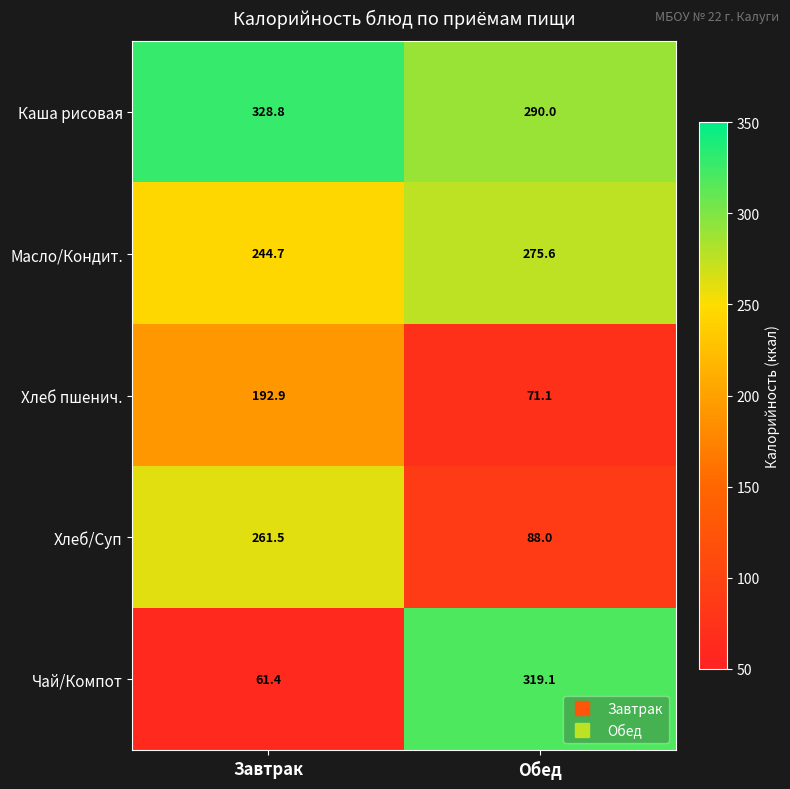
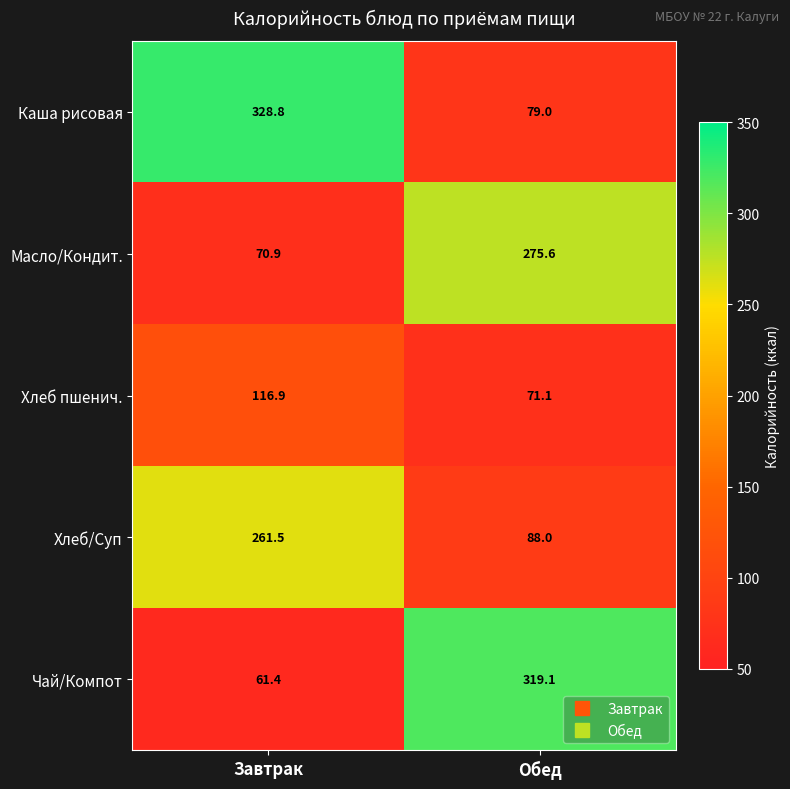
  {
    "Каша рисовая": {
      "Завтрак": 328.8,
-     "Обед": 290.0
+     "Обед": 79.0
    },
    "Масло/Кондит.": {
-     "Завтрак": 244.7,
+     "Завтрак": 70.9,
      "Обед": 275.6
    },
    "Хлеб пшенич.": {
-     "Завтрак": 192.9,
+     "Завтрак": 116.9,
      "Обед": 71.1
    },
    "Хлеб/Суп": {
      "Завтрак": 261.5,
      "Обед": 88.0
    },
    "Чай/Компот": {
      "Завтрак": 61.4,
      "Обед": 319.1
    }
  }
